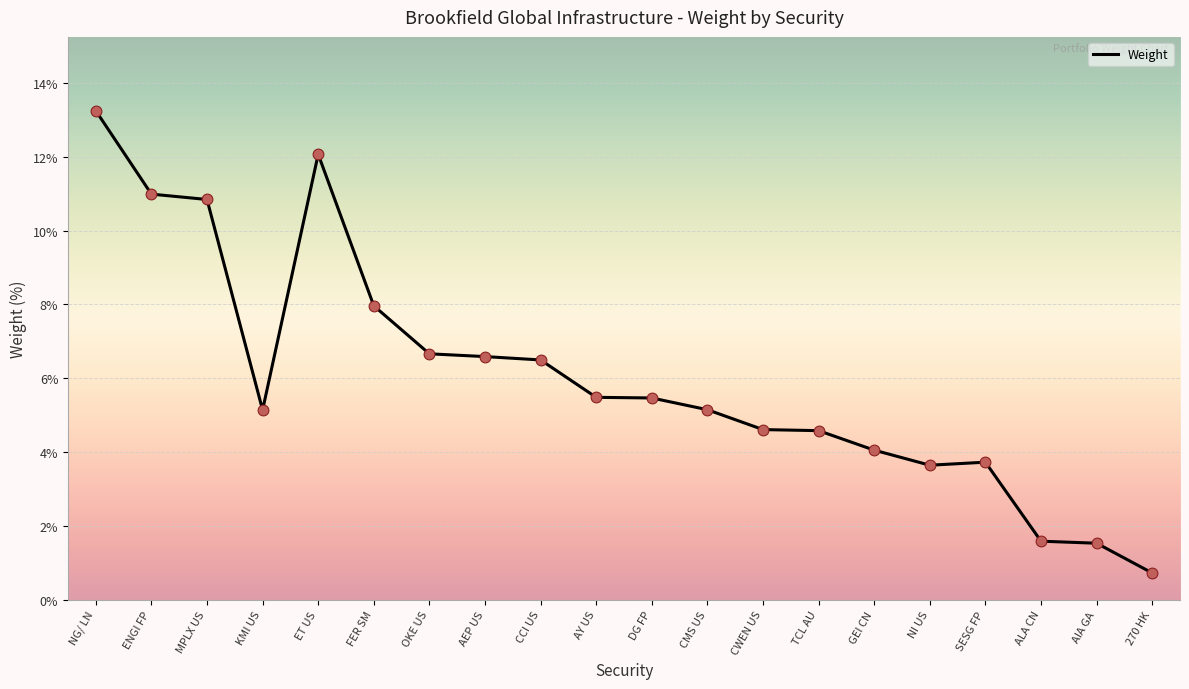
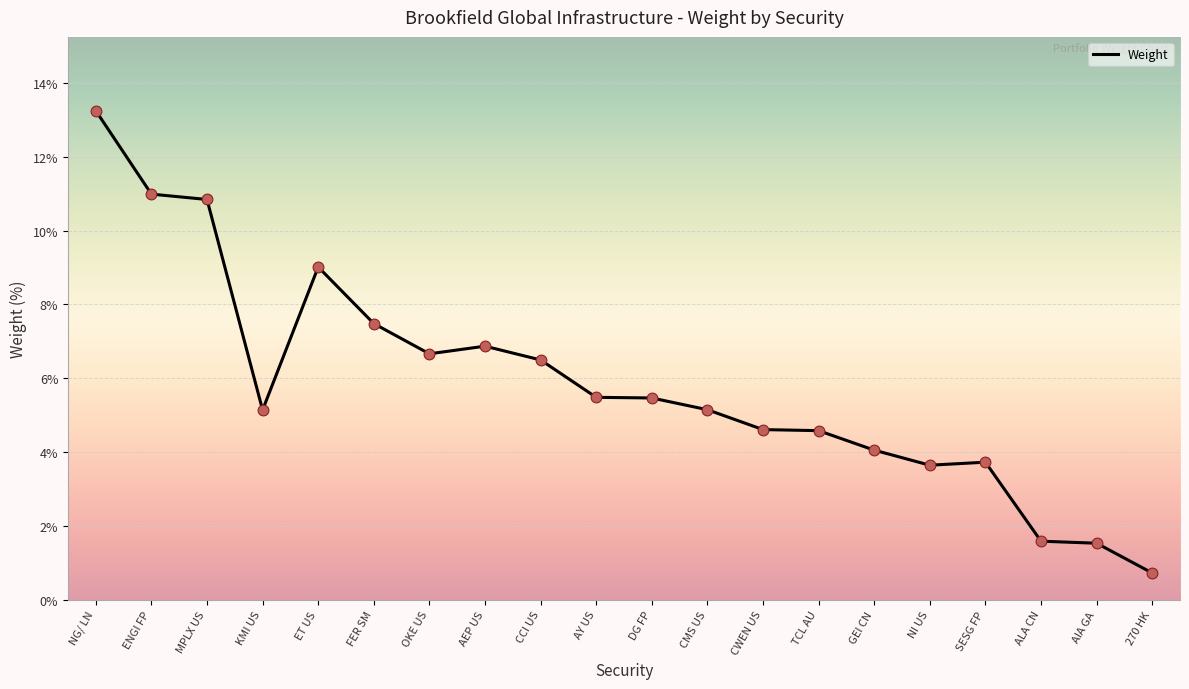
  {
    "NG/ LN": "13.2%",
    "ENGI FP": "11.0%",
    "MPLX US": "10.8%",
    "KMI US": "5.1%",
-   "ET US": "12.1%",
-   "FER SM": "8.0%",
+   "ET US": "9.0%",
+   "FER SM": "7.5%",
    "OKE US": "6.7%",
-   "AEP US": "6.6%",
+   "AEP US": "6.9%",
    "CCI US": "6.5%",
    "AY US": "5.5%",
    "DG FP": "5.5%",
    "CMS US": "5.1%",
    "CWEN US": "4.6%",
    "TCL AU": "4.6%",
    "GEI CN": "4.1%",
    "NI US": "3.6%",
    "SESG FP": "3.7%",
    "ALA CN": "1.6%",
    "AIA GA": "1.5%",
    "270 HK": "0.7%"
  }
